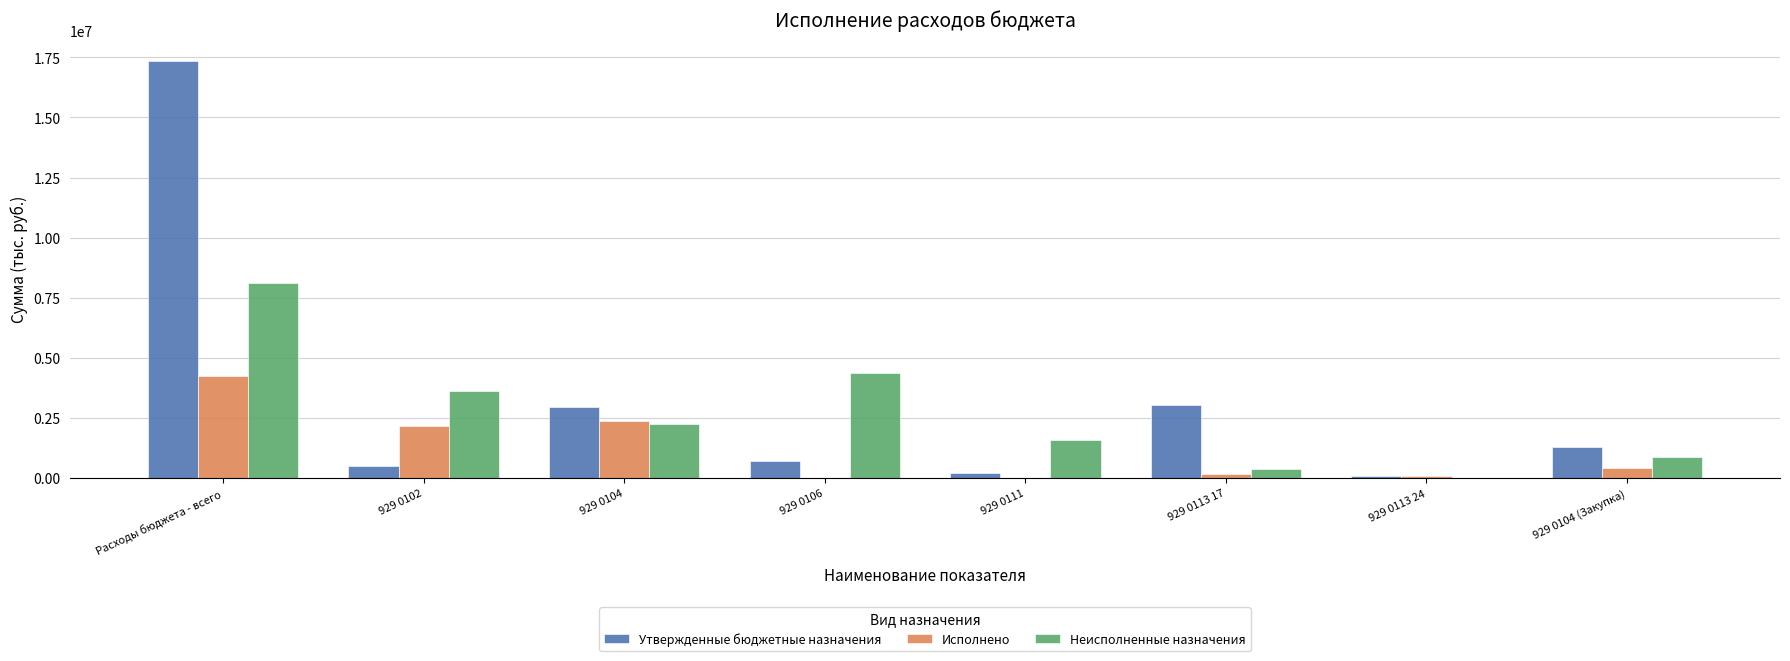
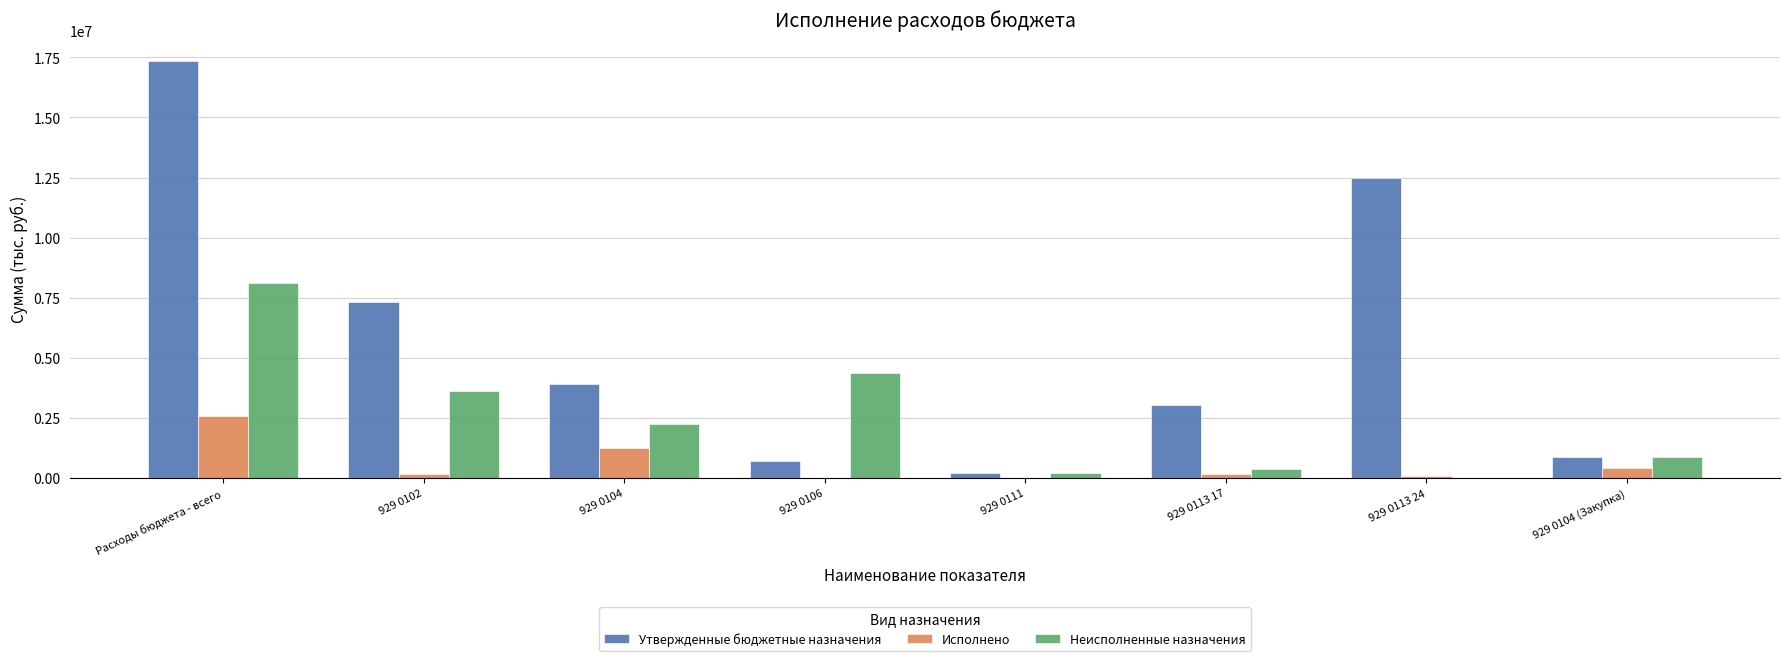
  {
    "Утвержденные бюджетные назначения": {
      "Расходы бюджета - всего": 17400000,
-     "929 0102": 500000,
-     "929 0104": 2900000,
+     "929 0102": 7300000,
+     "929 0104": 3900000,
      "929 0106": 700000,
      "929 0111": 200000,
      "929 0113 17": 3100000,
-     "929 0113 24": 100000,
-     "929 0104 (Закупка)": 1300000
+     "929 0113 24": 12500000,
+     "929 0104 (Закупка)": 900000
    },
    "Исполнено": {
-     "Расходы бюджета - всего": 4200000,
-     "929 0102": 2200000,
-     "929 0104": 2400000,
+     "Расходы бюджета - всего": 2600000,
+     "929 0102": 200000,
+     "929 0104": 1300000,
      "929 0106": 0,
      "929 0111": 0,
      "929 0113 17": 200000,
      "929 0104 (Закупка)": 400000
    },
    "Неисполненные назначения": {
      "Расходы бюджета - всего": 8100000,
      "929 0102": 3600000,
      "929 0104": 2200000,
      "929 0106": 4400000,
-     "929 0111": 1600000,
+     "929 0111": 200000,
      "929 0113 17": 400000,
      "929 0113 24": 0,
      "929 0104 (Закупка)": 900000
    }
  }
